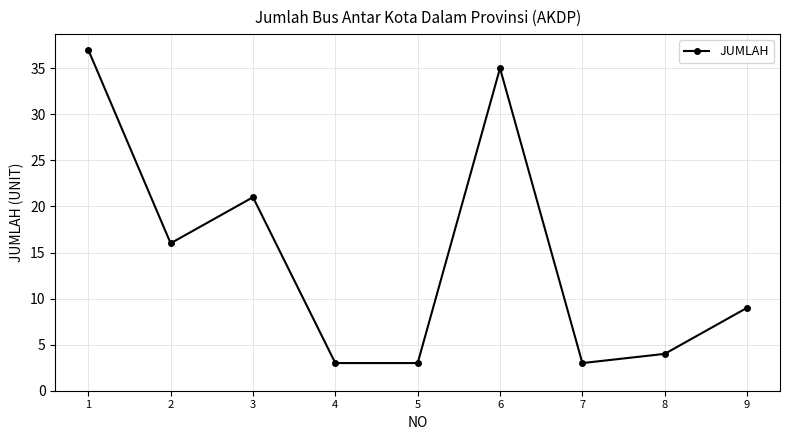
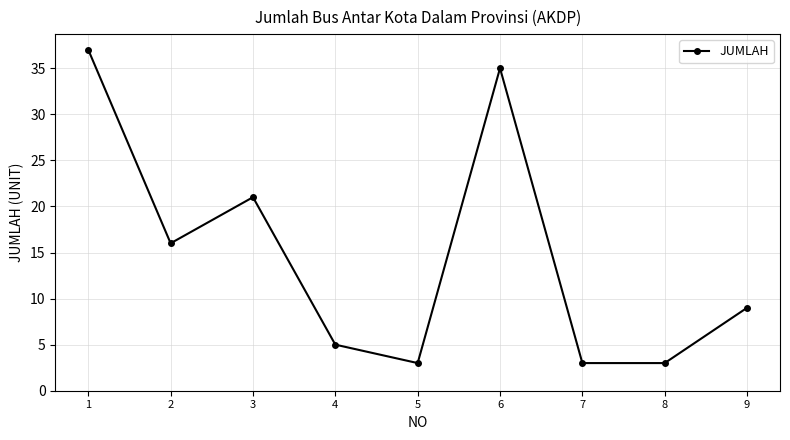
  {
    "1": 37,
    "2": 16,
    "3": 21,
-   "4": 3,
+   "4": 5,
    "5": 3,
    "6": 35,
    "7": 3,
-   "8": 4,
+   "8": 3,
    "9": 9
  }
